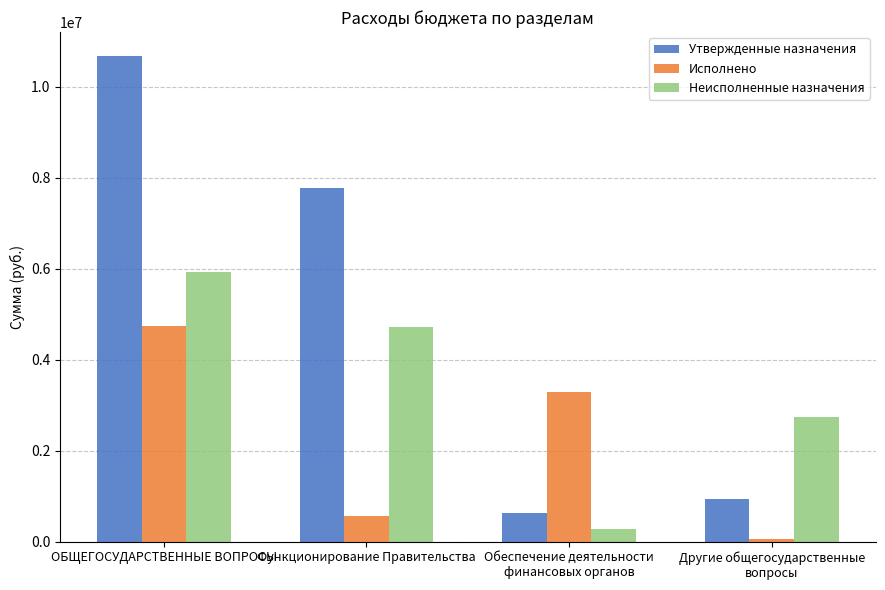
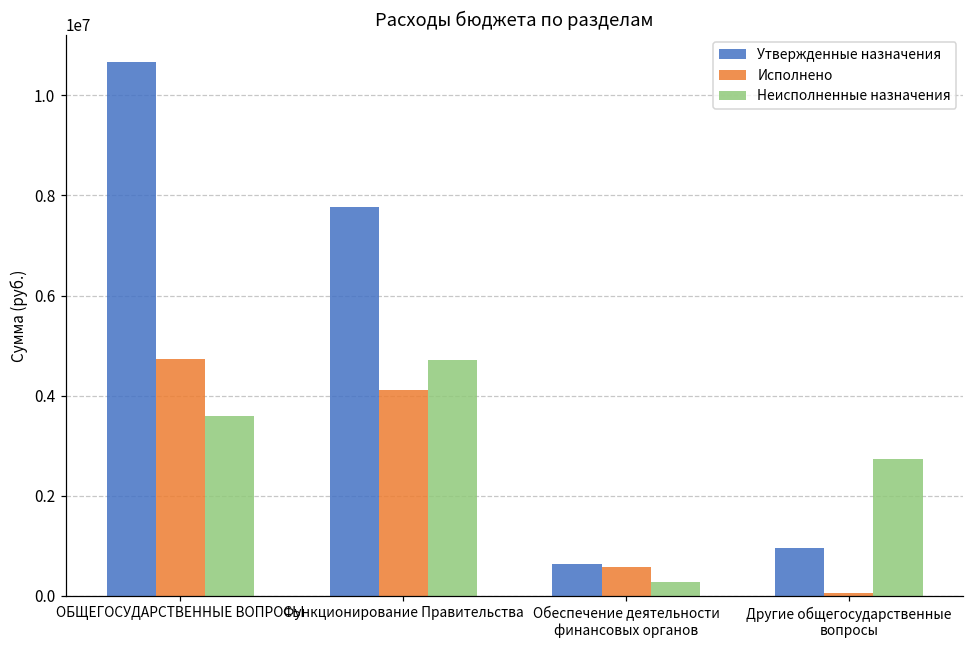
  {
    "Утвержденные назначения": {
      "ОБЩЕГОСУДАРСТВЕННЫЕ ВОПРОСЫ": 10700000,
      "Функционирование Правительства": 7800000,
      "Обеспечение деятельности финансовых органов": 600000,
      "Другие общегосударственные вопросы": 900000
    },
    "Исполнено": {
      "ОБЩЕГОСУДАРСТВЕННЫЕ ВОПРОСЫ": 4700000,
-     "Функционирование Правительства": 600000,
-     "Обеспечение деятельности финансовых органов": 3300000,
+     "Функционирование Правительства": 4100000,
+     "Обеспечение деятельности финансовых органов": 600000,
      "Другие общегосударственные вопросы": 100000
    },
    "Неисполненные назначения": {
-     "ОБЩЕГОСУДАРСТВЕННЫЕ ВОПРОСЫ": 5900000,
+     "ОБЩЕГОСУДАРСТВЕННЫЕ ВОПРОСЫ": 3600000,
      "Функционирование Правительства": 4700000,
      "Обеспечение деятельности финансовых органов": 300000,
      "Другие общегосударственные вопросы": 2700000
    }
  }
